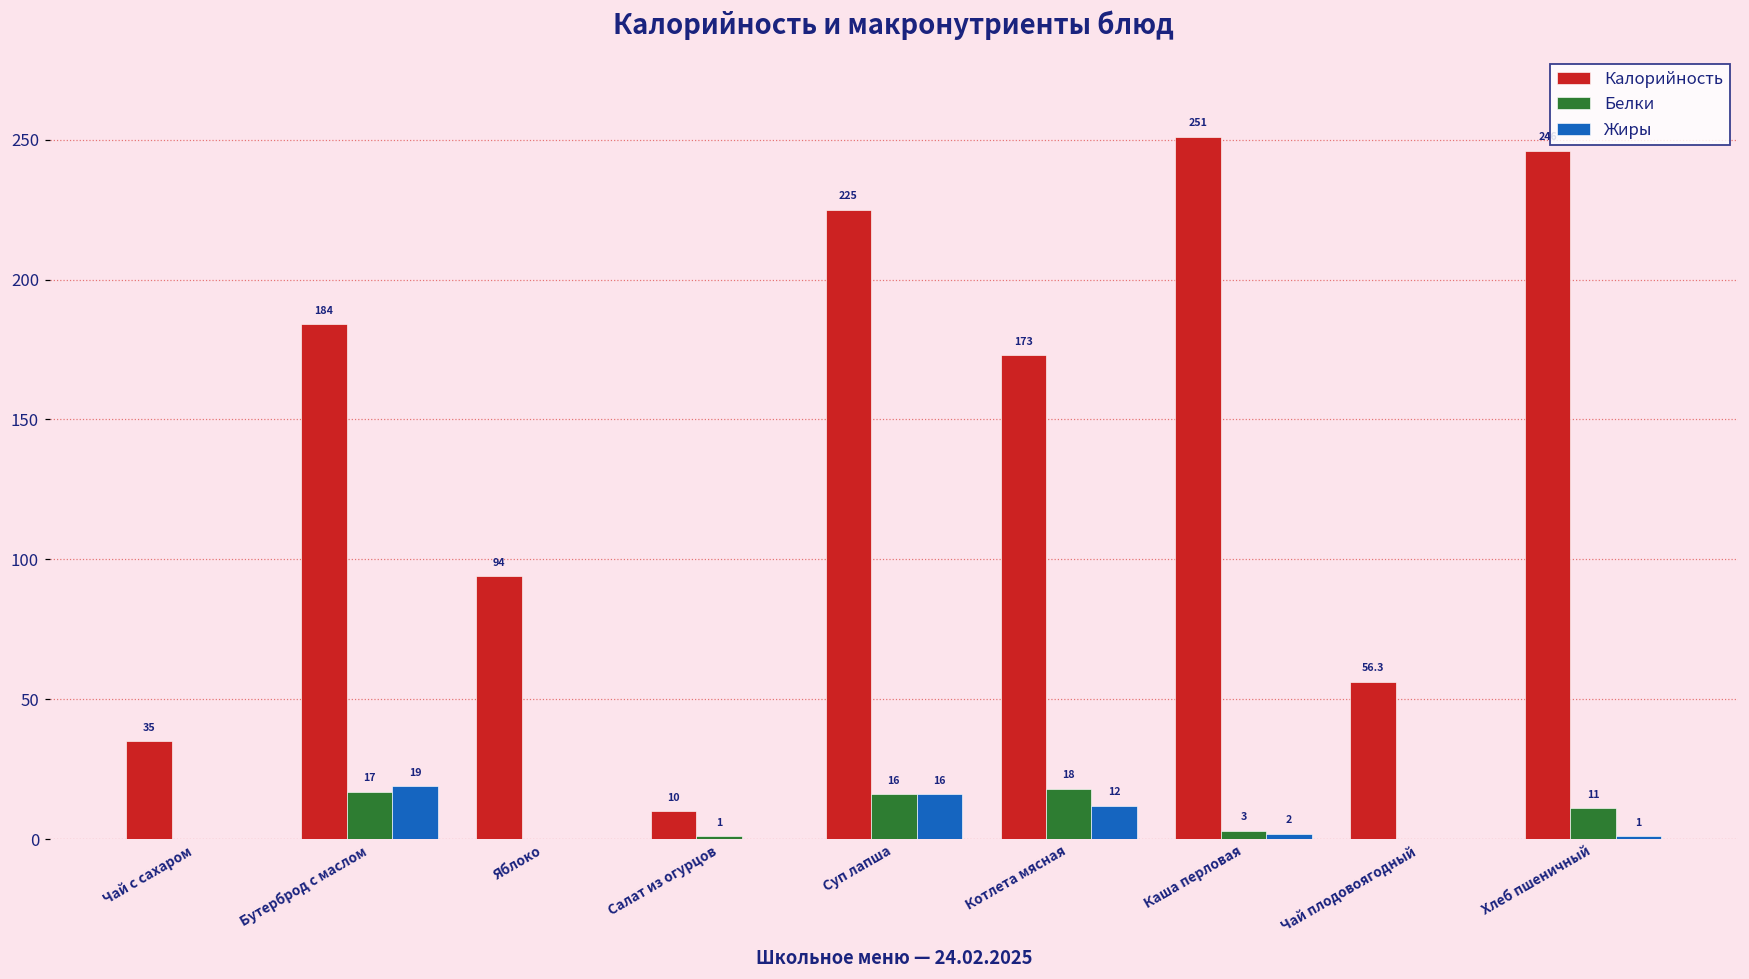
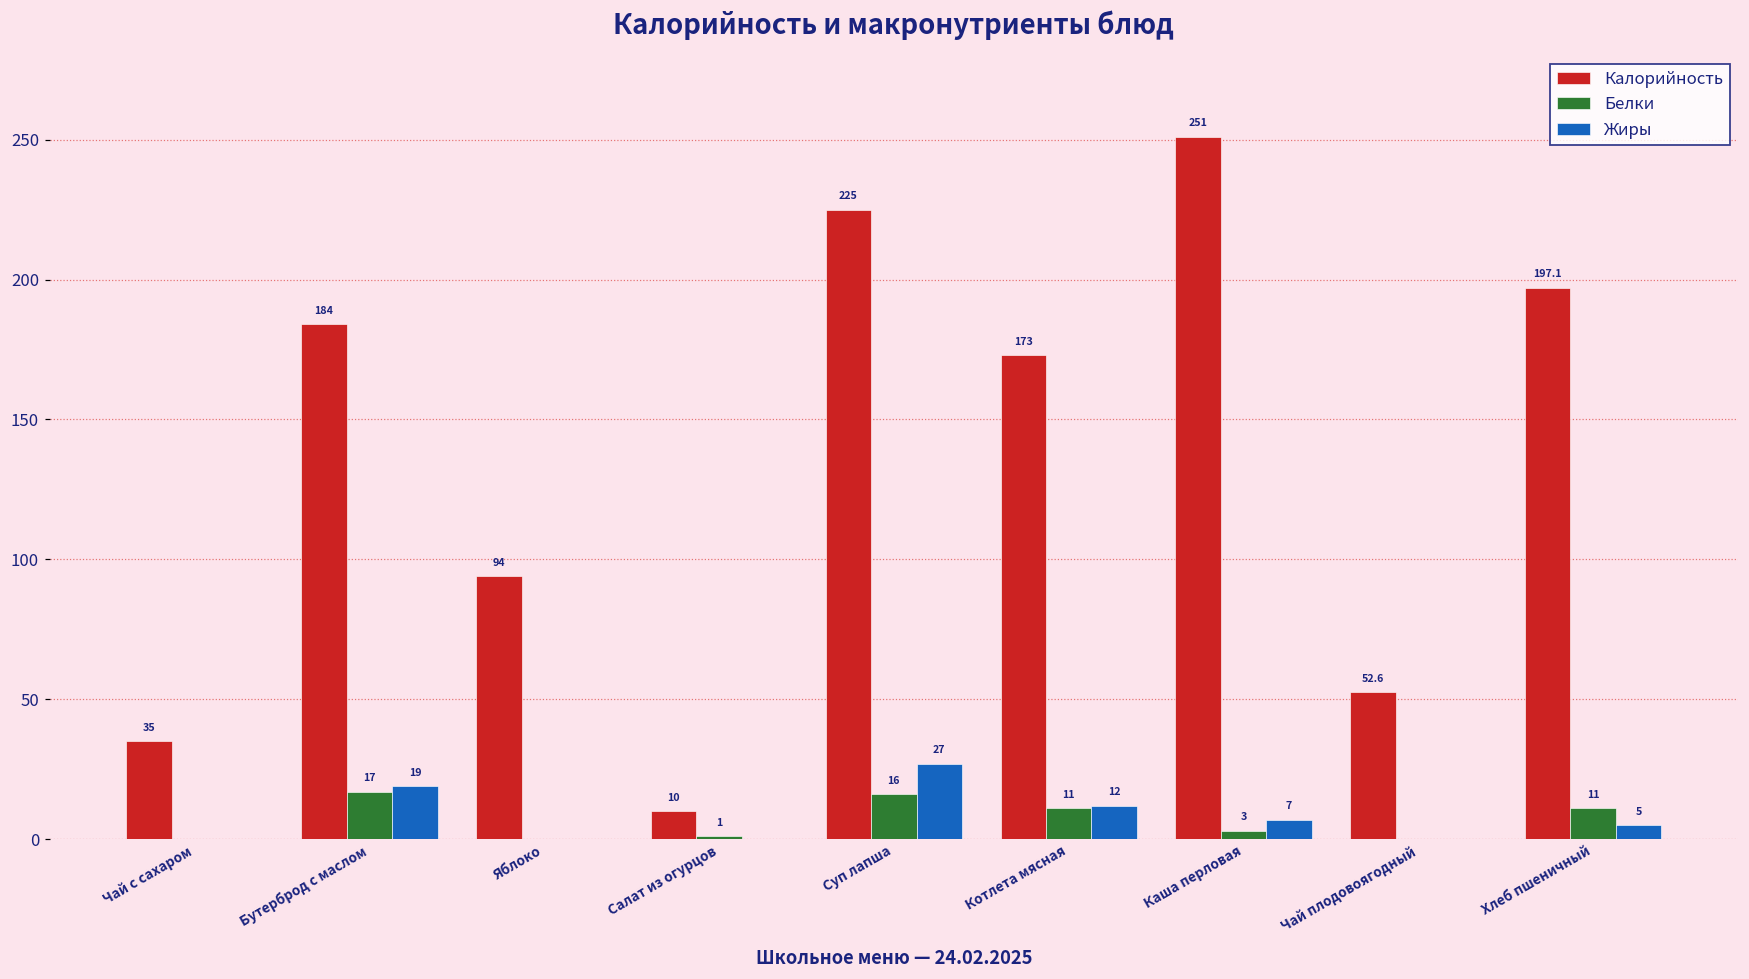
  {
    "Калорийность": {
      "Чай с сахаром": 35,
      "Бутерброд с маслом": 184,
      "Яблоко": 94,
      "Салат из огурцов": 10,
      "Суп лапша": 225,
      "Котлета мясная": 173,
      "Каша перловая": 251,
-     "Чай плодовоягодный": 56.3,
-     "Хлеб пшеничный": 246
+     "Чай плодовоягодный": 52.6,
+     "Хлеб пшеничный": 197
    },
    "Белки": {
      "Бутерброд с маслом": 17,
      "Салат из огурцов": 1,
      "Суп лапша": 16,
-     "Котлета мясная": 18,
+     "Котлета мясная": 11,
      "Каша перловая": 3,
      "Хлеб пшеничный": 11
    },
    "Жиры": {
      "Бутерброд с маслом": 19,
-     "Суп лапша": 16,
+     "Суп лапша": 27,
      "Котлета мясная": 12,
-     "Каша перловая": 2,
-     "Хлеб пшеничный": 1
+     "Каша перловая": 7,
+     "Хлеб пшеничный": 5
    }
  }
